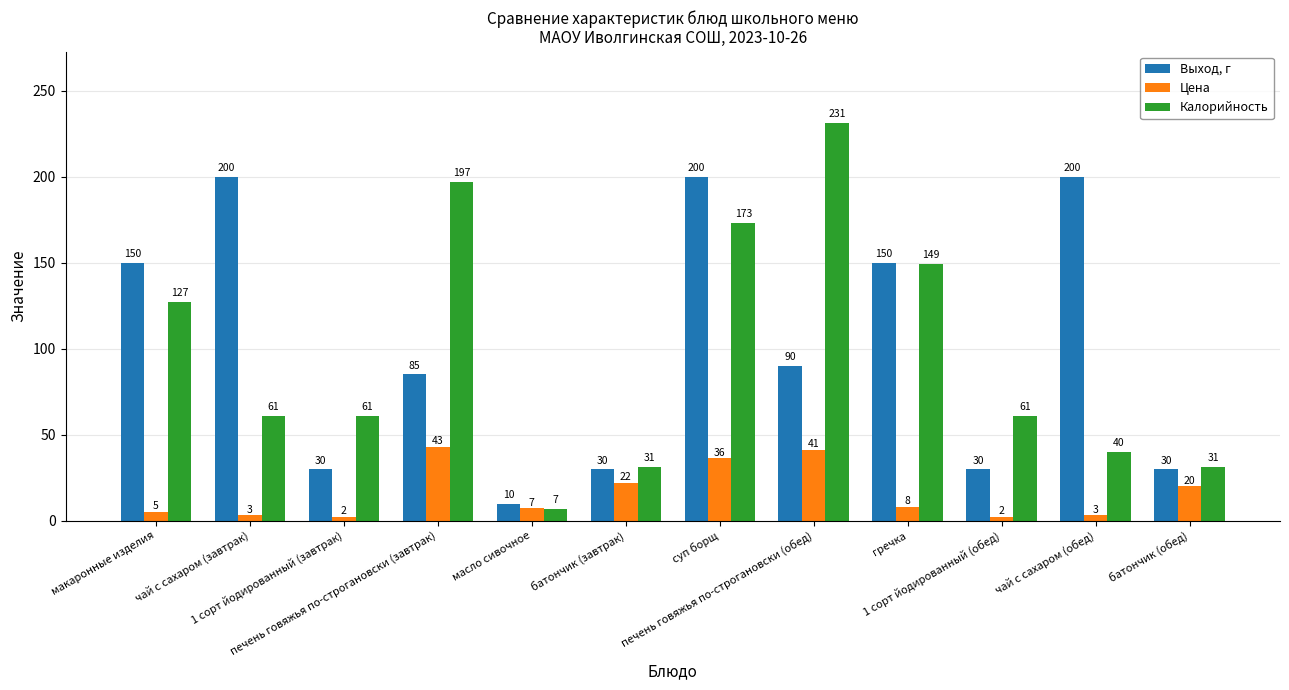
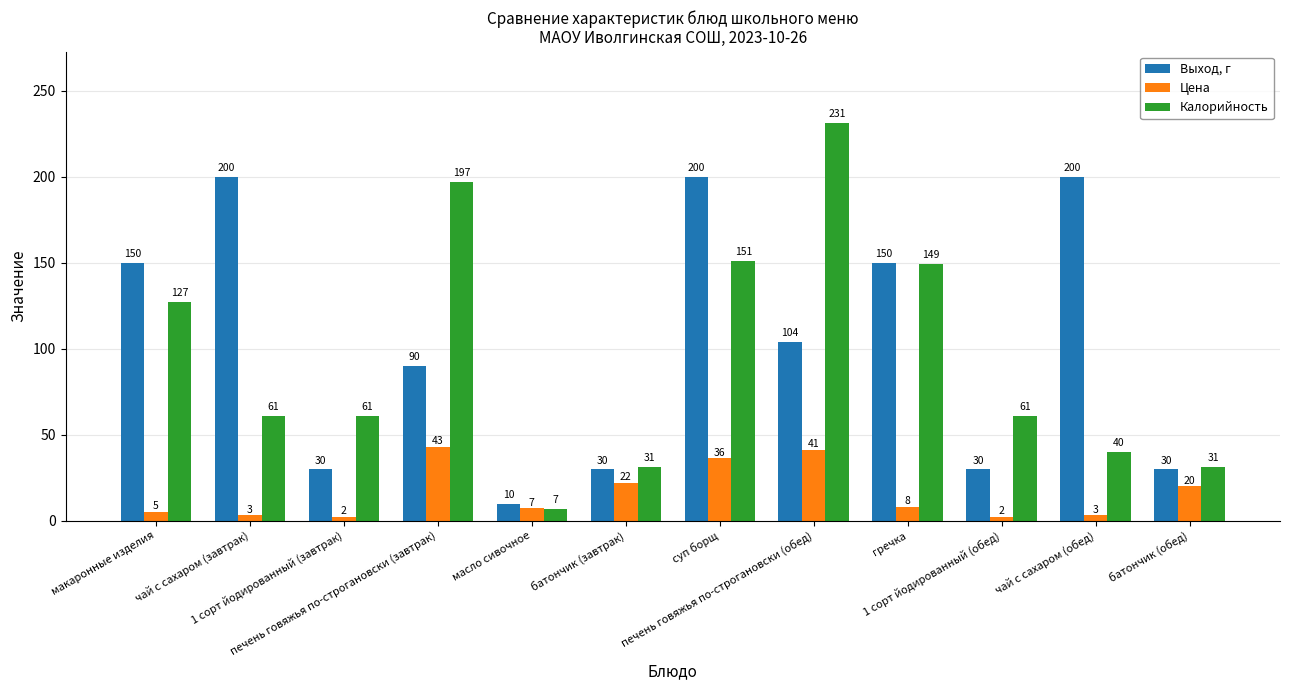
  {
    "Выход, г": {
      "макаронные изделия": 150,
      "чай с сахаром (завтрак)": 200,
      "1 сорт йодированный (завтрак)": 30,
-     "печень говяжья по-строгановски (завтрак)": 85,
+     "печень говяжья по-строгановски (завтрак)": 90,
      "масло сивочное": 10,
      "батончик (завтрак)": 30,
      "суп борщ": 200,
-     "печень говяжья по-строгановски (обед)": 90,
+     "печень говяжья по-строгановски (обед)": 104,
      "гречка": 150,
      "1 сорт йодированный (обед)": 30,
      "чай с сахаром (обед)": 200,
      "батончик (обед)": 30
    },
    "Цена": {
      "макаронные изделия": 5,
      "чай с сахаром (завтрак)": 3,
      "1 сорт йодированный (завтрак)": 2,
      "печень говяжья по-строгановски (завтрак)": 43,
      "масло сивочное": 7,
      "батончик (завтрак)": 22,
      "суп борщ": 36,
      "печень говяжья по-строгановски (обед)": 41,
      "гречка": 8,
      "1 сорт йодированный (обед)": 2,
      "чай с сахаром (обед)": 3,
      "батончик (обед)": 20
    },
    "Калорийность": {
      "макаронные изделия": 127,
      "чай с сахаром (завтрак)": 61,
      "1 сорт йодированный (завтрак)": 61,
      "печень говяжья по-строгановски (завтрак)": 197,
      "масло сивочное": 7,
      "батончик (завтрак)": 31,
-     "суп борщ": 173,
+     "суп борщ": 151,
      "печень говяжья по-строгановски (обед)": 231,
      "гречка": 149,
      "1 сорт йодированный (обед)": 61,
      "чай с сахаром (обед)": 40,
      "батончик (обед)": 31
    }
  }
